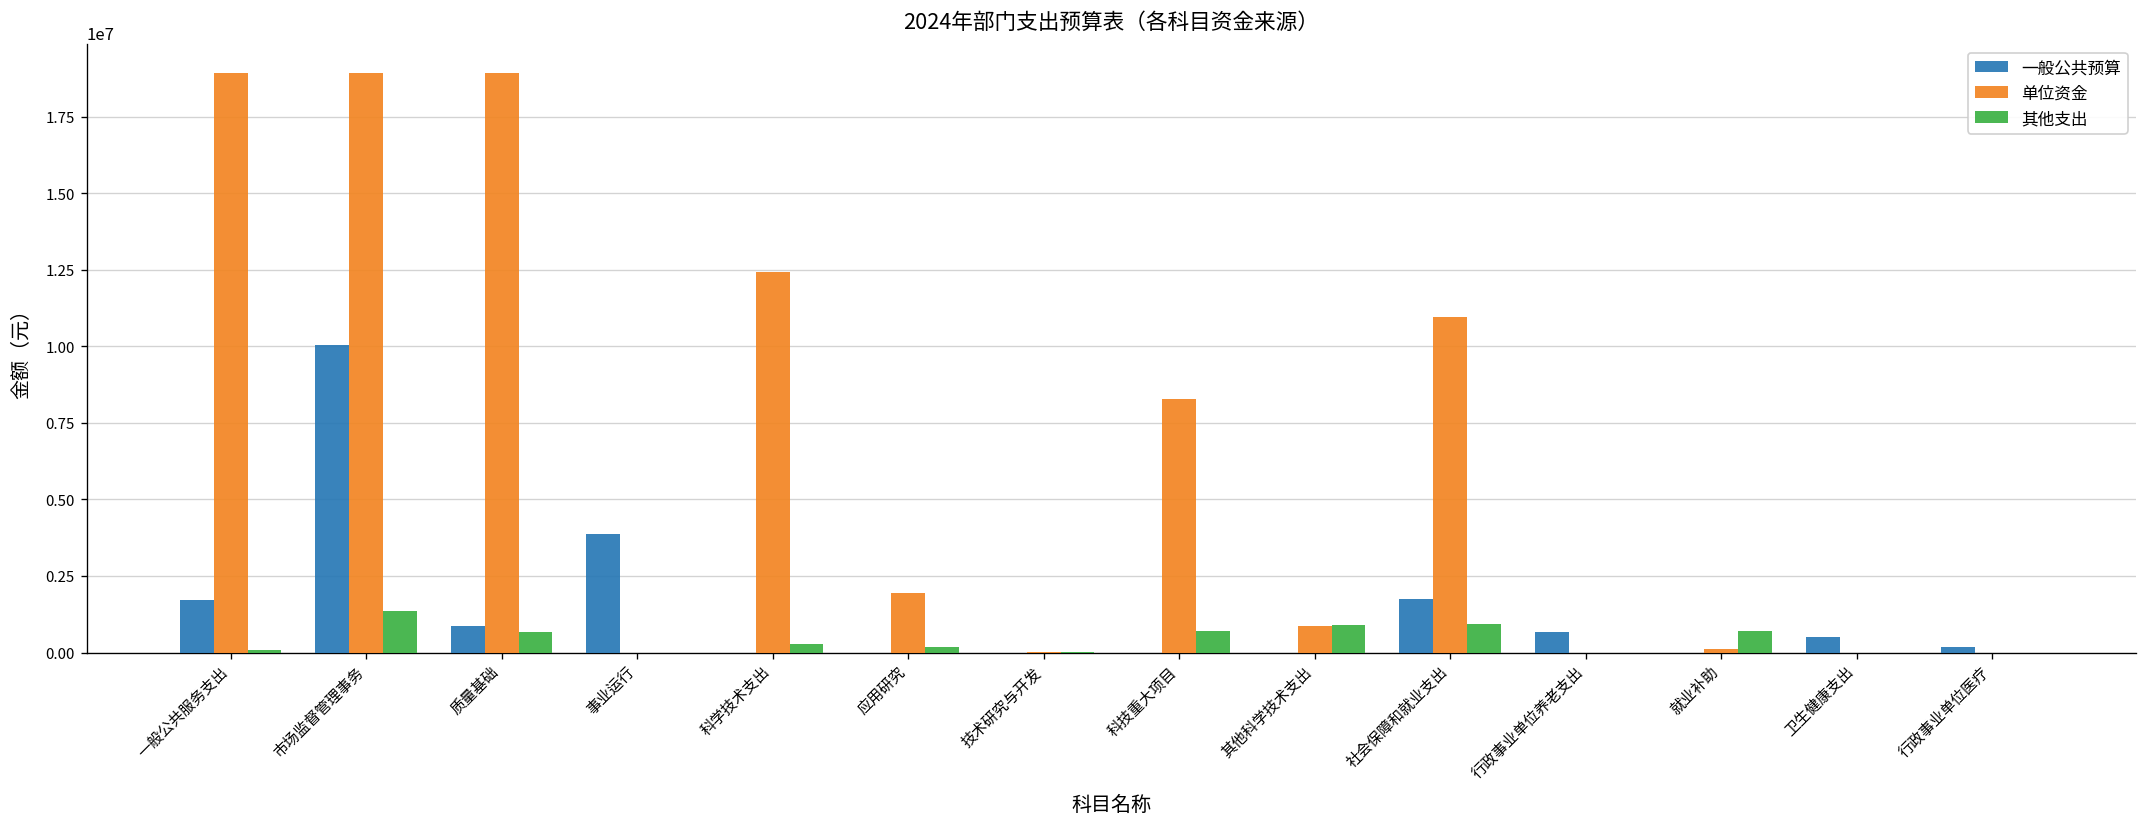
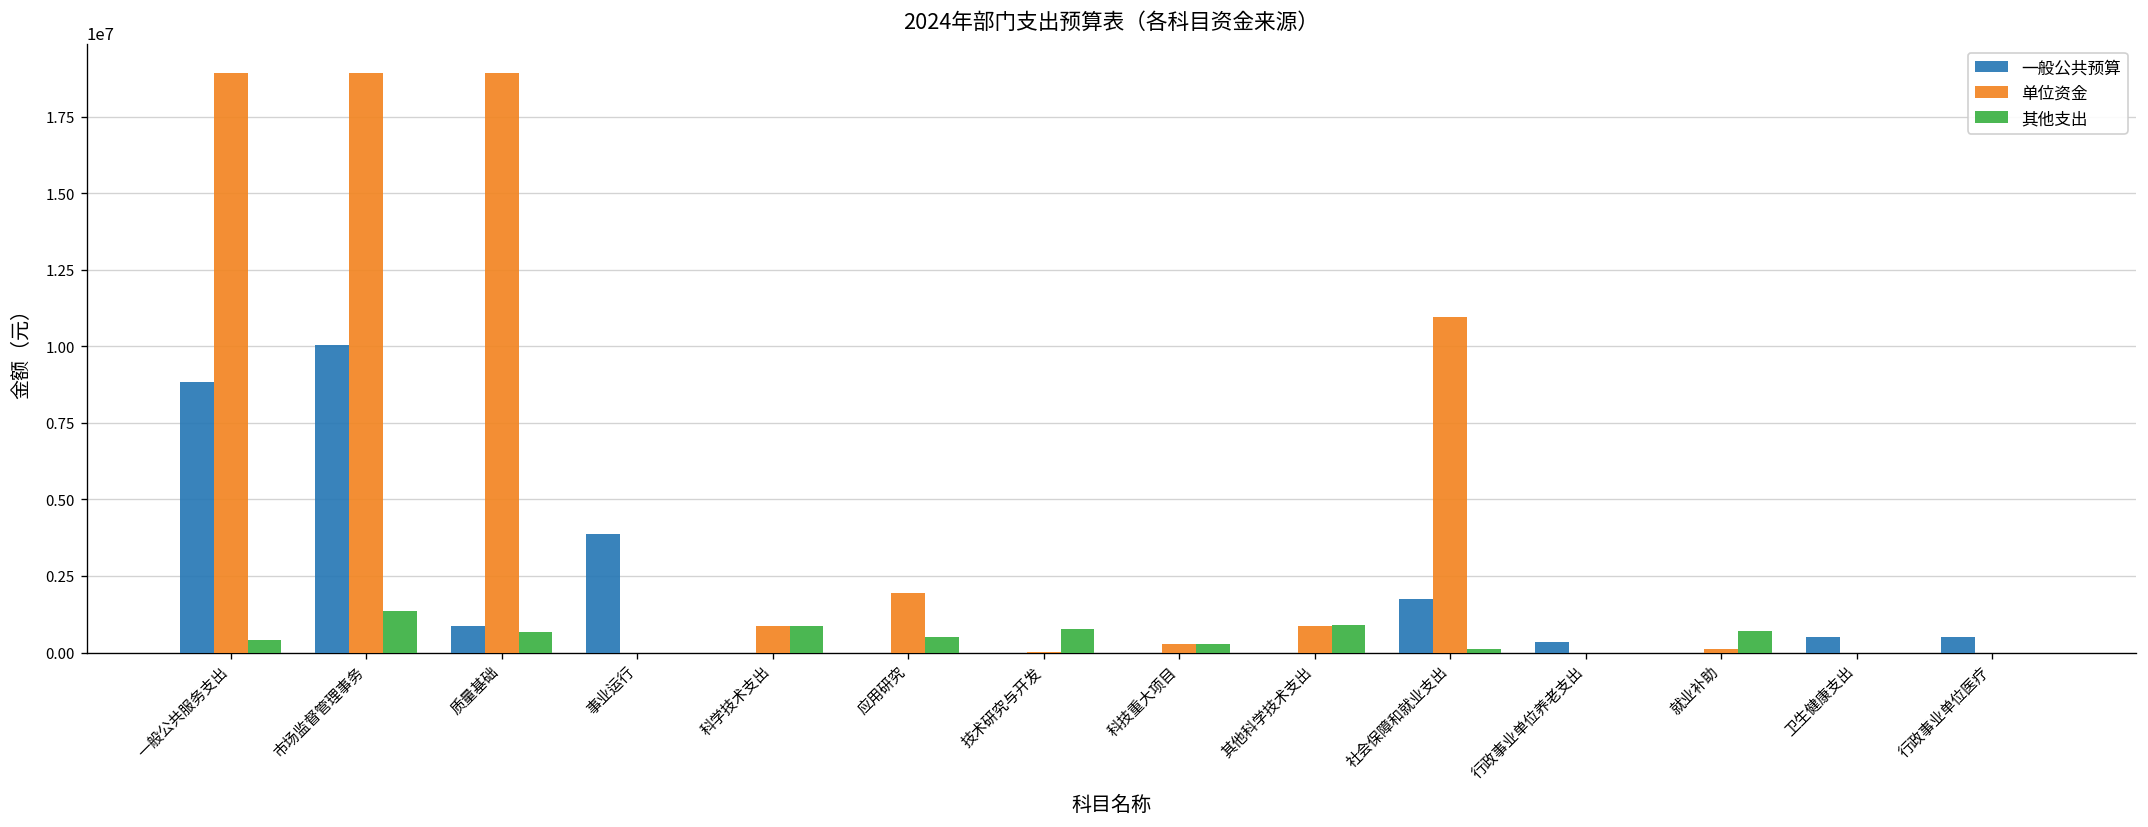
  {
    "一般公共预算": {
-     "一般公共服务支出": 1700000,
+     "一般公共服务支出": 8800000,
      "市场监督管理事务": 10100000,
      "质量基础": 900000,
      "事业运行": 3900000,
      "科学技术支出": 0,
      "应用研究": 0,
      "技术研究与开发": 0,
      "科技重大项目": 0,
      "其他科学技术支出": 0,
      "社会保障和就业支出": 1800000,
-     "行政事业单位养老支出": 700000,
+     "行政事业单位养老支出": 400000,
      "卫生健康支出": 500000,
-     "行政事业单位医疗": 200000
+     "行政事业单位医疗": 500000
    },
    "单位资金": {
      "一般公共服务支出": 18900000,
      "市场监督管理事务": 18900000,
      "质量基础": 18900000,
-     "科学技术支出": 12400000,
+     "科学技术支出": 900000,
      "应用研究": 1900000,
-     "科技重大项目": 8300000,
+     "科技重大项目": 300000,
      "其他科学技术支出": 900000,
      "社会保障和就业支出": 11000000,
      "行政事业单位养老支出": 0,
      "就业补助": 100000,
      "卫生健康支出": 0,
      "行政事业单位医疗": 0
    },
    "其他支出": {
-     "一般公共服务支出": 100000,
+     "一般公共服务支出": 400000,
      "市场监督管理事务": 1400000,
      "质量基础": 700000,
-     "科学技术支出": 300000,
-     "应用研究": 200000,
-     "技术研究与开发": 0,
-     "科技重大项目": 700000,
+     "科学技术支出": 900000,
+     "应用研究": 500000,
+     "技术研究与开发": 800000,
+     "科技重大项目": 300000,
      "其他科学技术支出": 900000,
-     "社会保障和就业支出": 900000,
+     "社会保障和就业支出": 100000,
      "行政事业单位养老支出": 0,
      "就业补助": 700000,
      "卫生健康支出": 0,
      "行政事业单位医疗": 0
    }
  }
